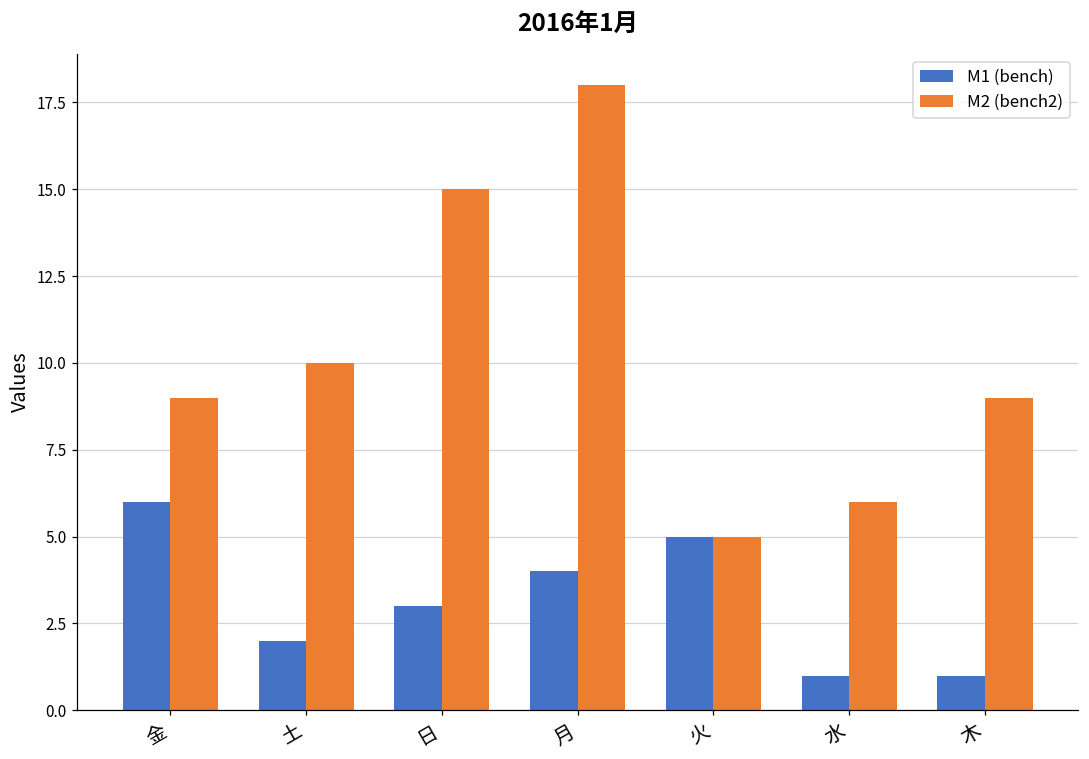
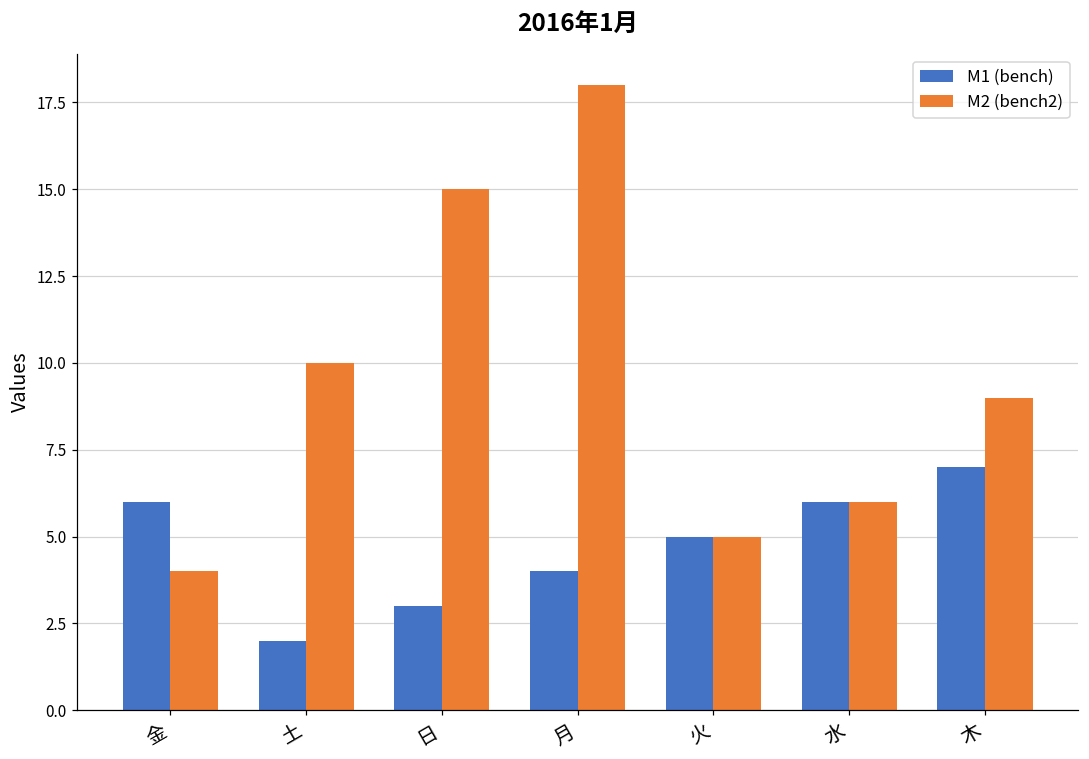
  {
    "M1 (bench)": {
      "金": 6,
      "土": 2,
      "日": 3,
      "月": 4,
      "火": 5,
-     "水": 1,
-     "木": 1
+     "水": 6,
+     "木": 7
    },
    "M2 (bench2)": {
-     "金": 9,
+     "金": 4,
      "土": 10,
      "日": 15,
      "月": 18,
      "火": 5,
      "水": 6,
      "木": 9
    }
  }
